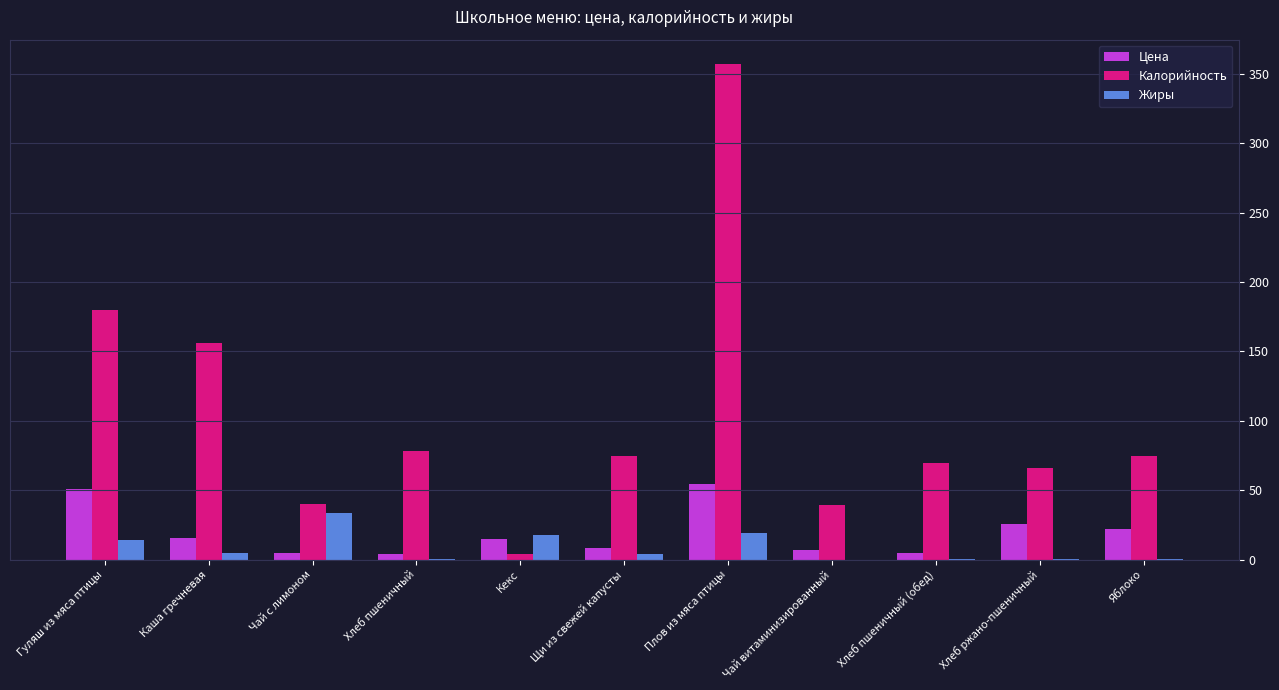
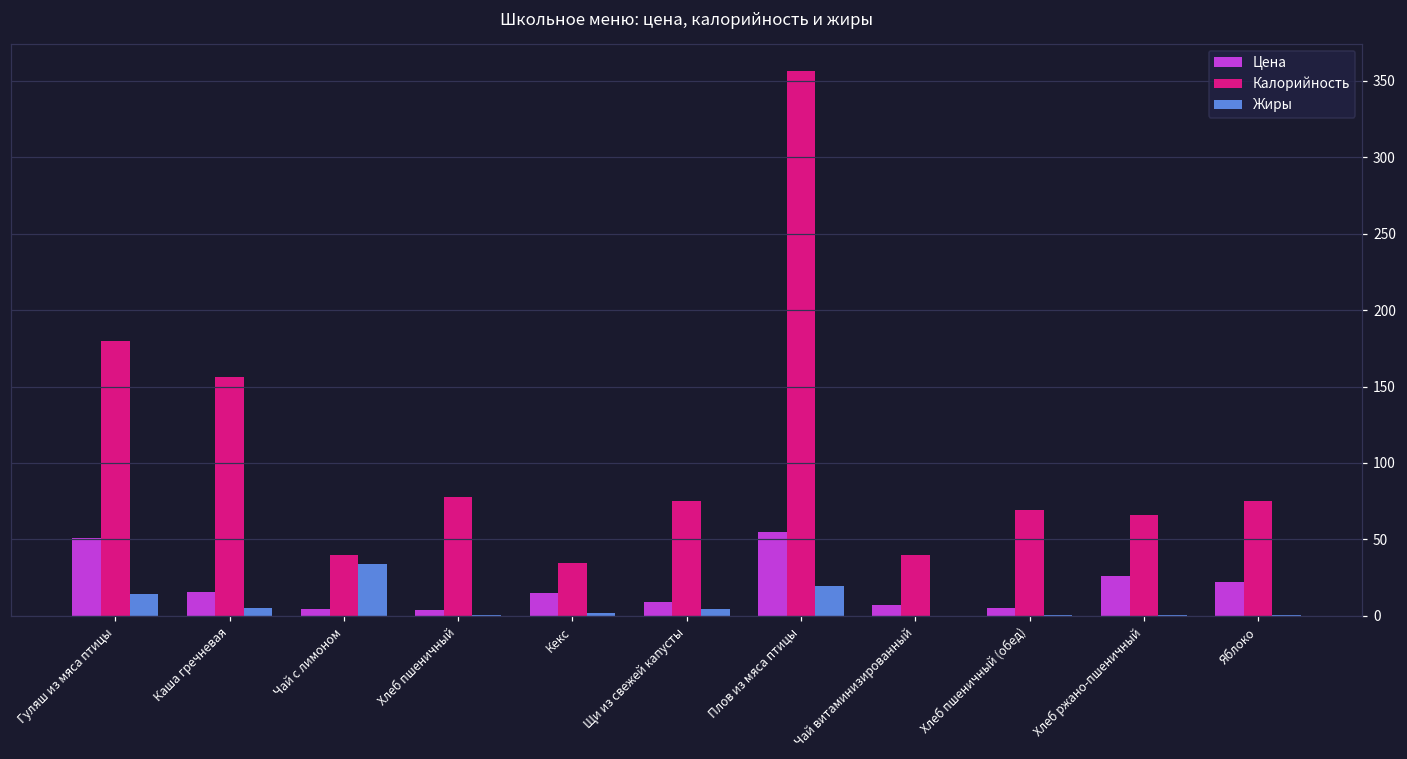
  {
    "Цена": {
      "Гуляш из мяса птицы": 51,
      "Каша гречневая": 16,
      "Чай с лимоном": 5,
      "Хлеб пшеничный": 4,
      "Кекс": 15,
      "Щи из свежей капусты": 9,
      "Плов из мяса птицы": 55,
      "Чай витаминизированный": 7,
      "Хлеб пшеничный (обед)": 5,
      "Хлеб ржано-пшеничный": 26,
      "Яблоко": 22
    },
    "Калорийность": {
      "Гуляш из мяса птицы": 180,
      "Каша гречневая": 156,
      "Чай с лимоном": 40,
      "Хлеб пшеничный": 78,
-     "Кекс": 4,
+     "Кекс": 35,
      "Щи из свежей капусты": 75,
      "Плов из мяса птицы": 357,
      "Чай витаминизированный": 39,
      "Хлеб пшеничный (обед)": 69,
      "Хлеб ржано-пшеничный": 66,
      "Яблоко": 75
    },
    "Жиры": {
      "Гуляш из мяса птицы": 14,
      "Каша гречневая": 5,
      "Чай с лимоном": 34,
-     "Кекс": 18,
+     "Кекс": 2,
      "Щи из свежей капусты": 4,
      "Плов из мяса птицы": 19,
      "Чай витаминизированный": 0
    }
  }
